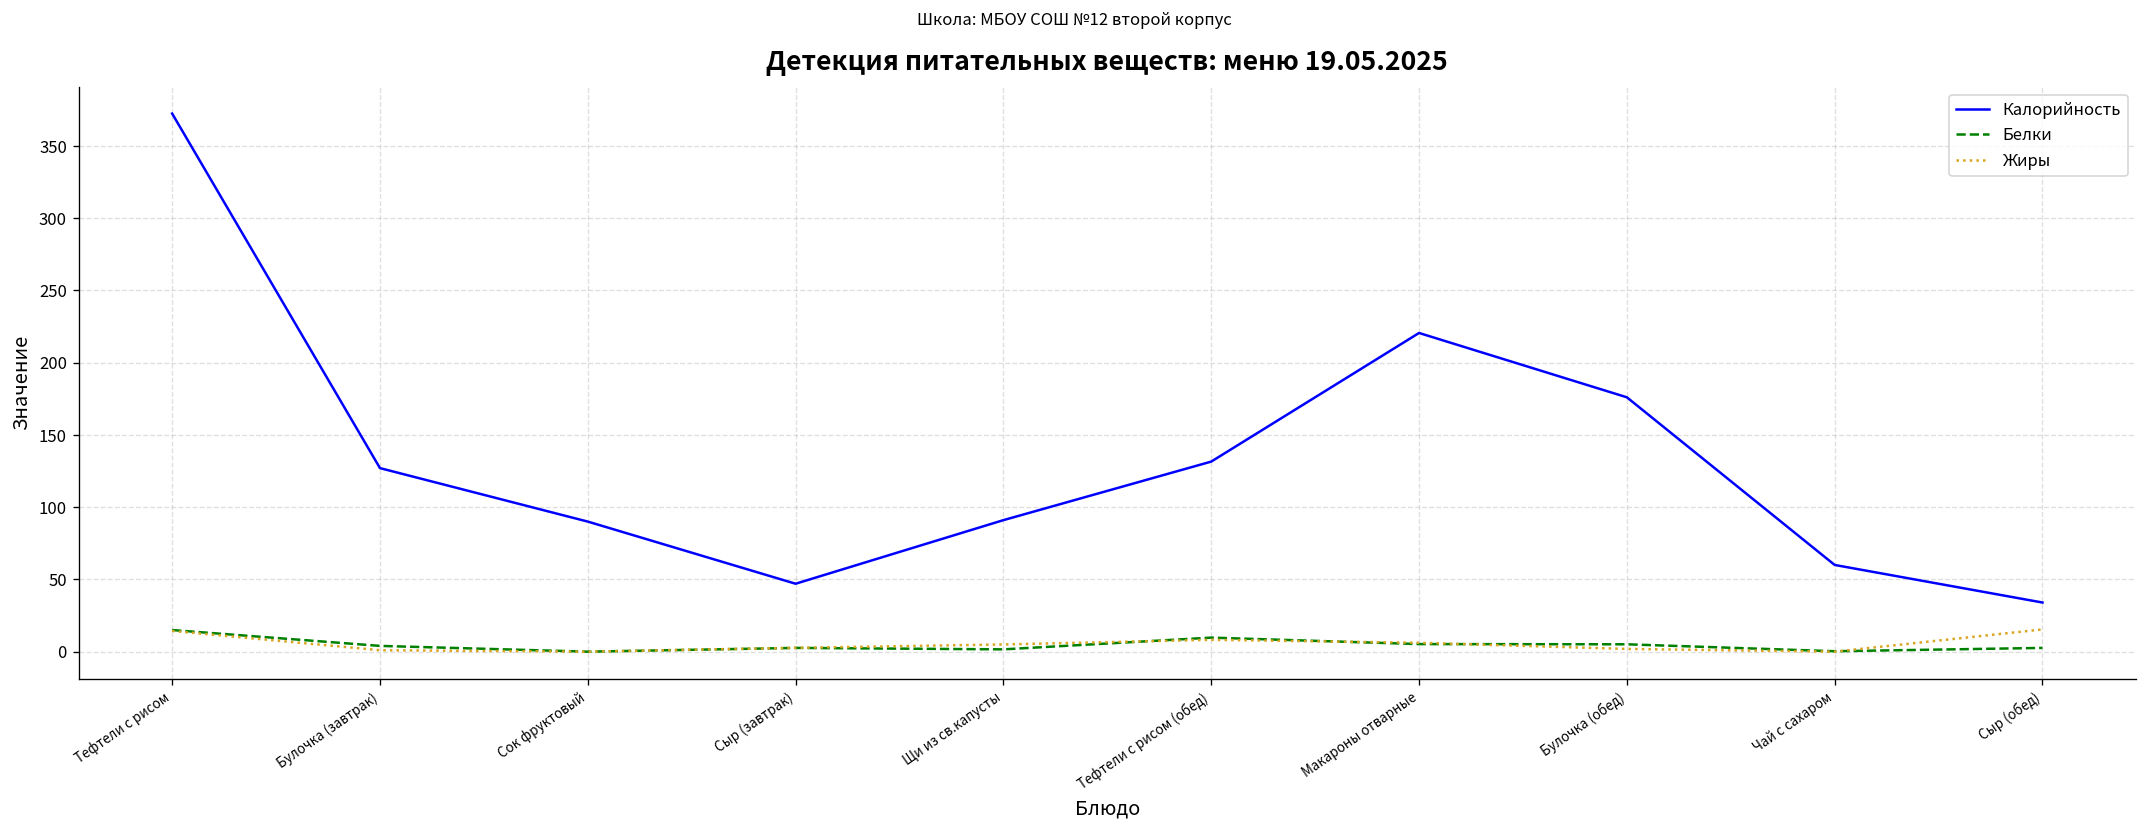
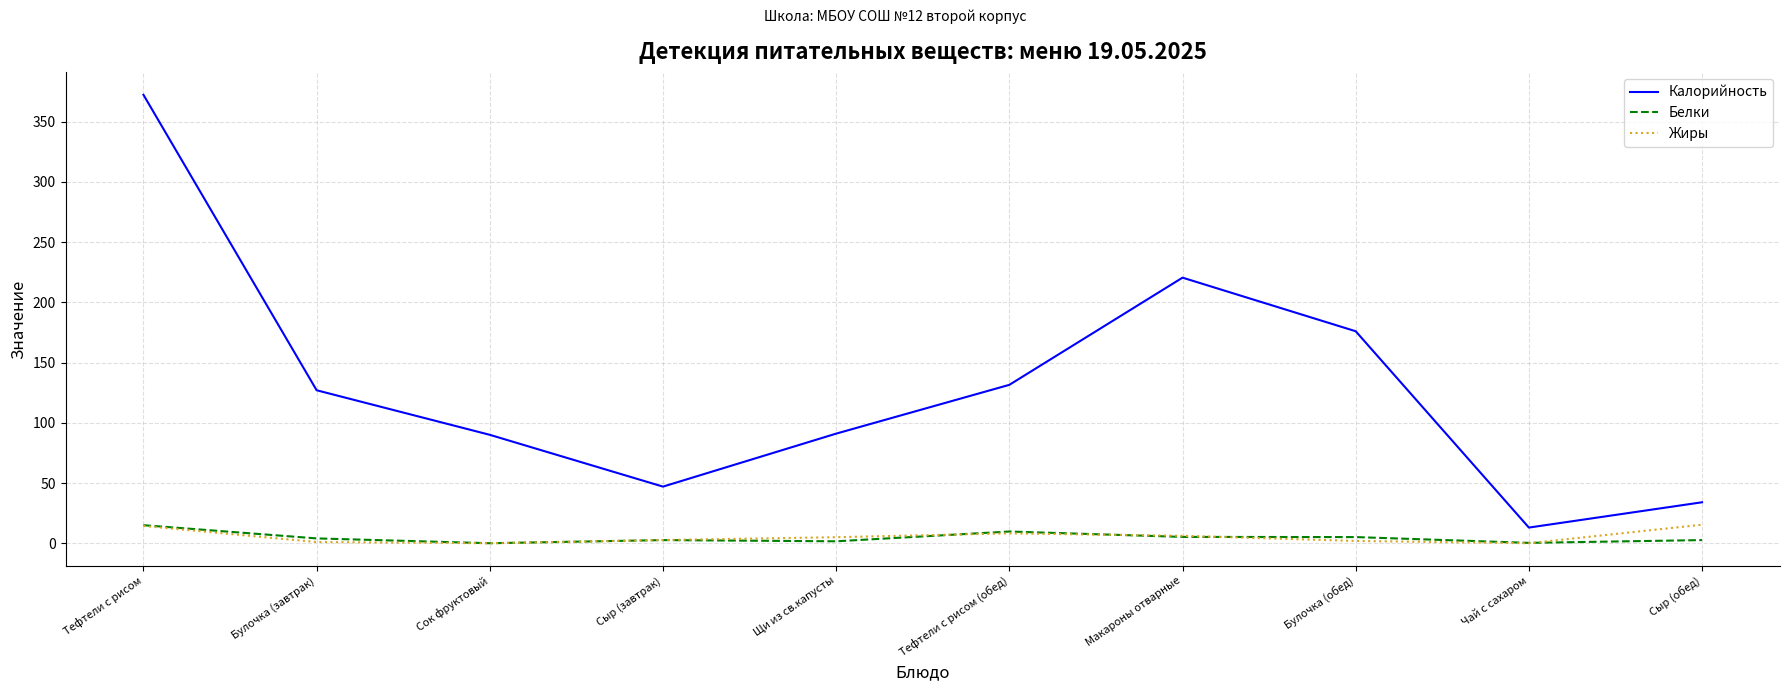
  {
    "Калорийность": {
      "Тефтели с рисом": 372,
      "Булочка (завтрак)": 127,
      "Сок фруктовый": 90,
      "Сыр (завтрак)": 47,
      "Щи из св.капусты": 91,
      "Тефтели с рисом (обед)": 132,
      "Макароны отварные": 221,
      "Булочка (обед)": 176,
-     "Чай с сахаром": 60,
+     "Чай с сахаром": 13,
      "Сыр (обед)": 34
    },
    "Белки": {
      "Булочка (завтрак)": 4,
      "Щи из св.капусты": 2,
      "Булочка (обед)": 5,
      "Сыр (обед)": 3
    },
    "Жиры": {
      "Булочка (завтрак)": 1,
      "Щи из св.капусты": 5,
      "Булочка (обед)": 2,
      "Сыр (обед)": 15
    }
  }
